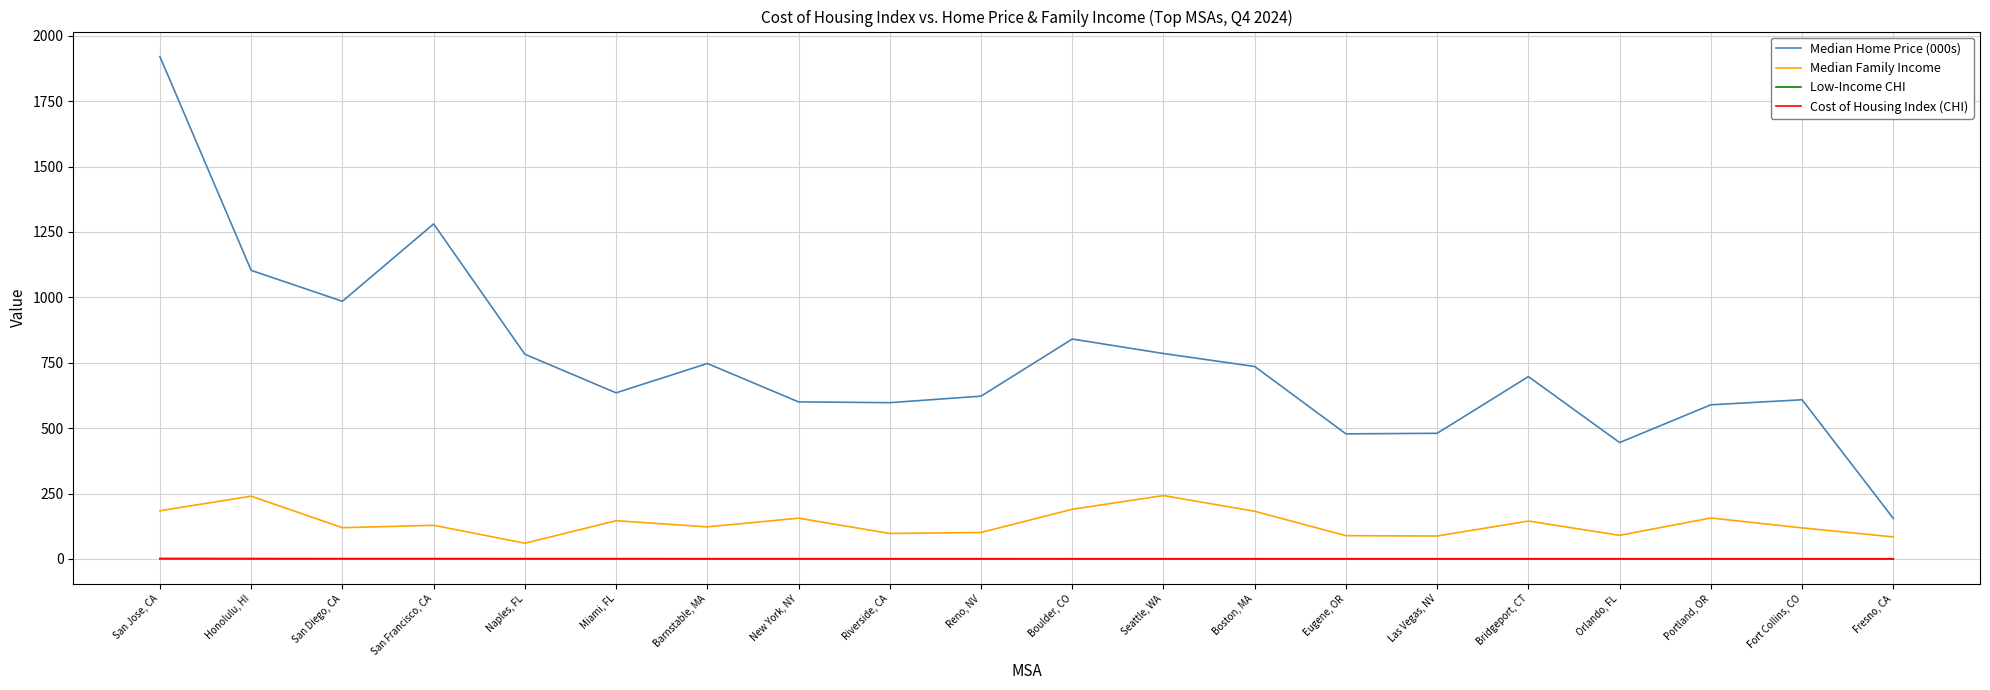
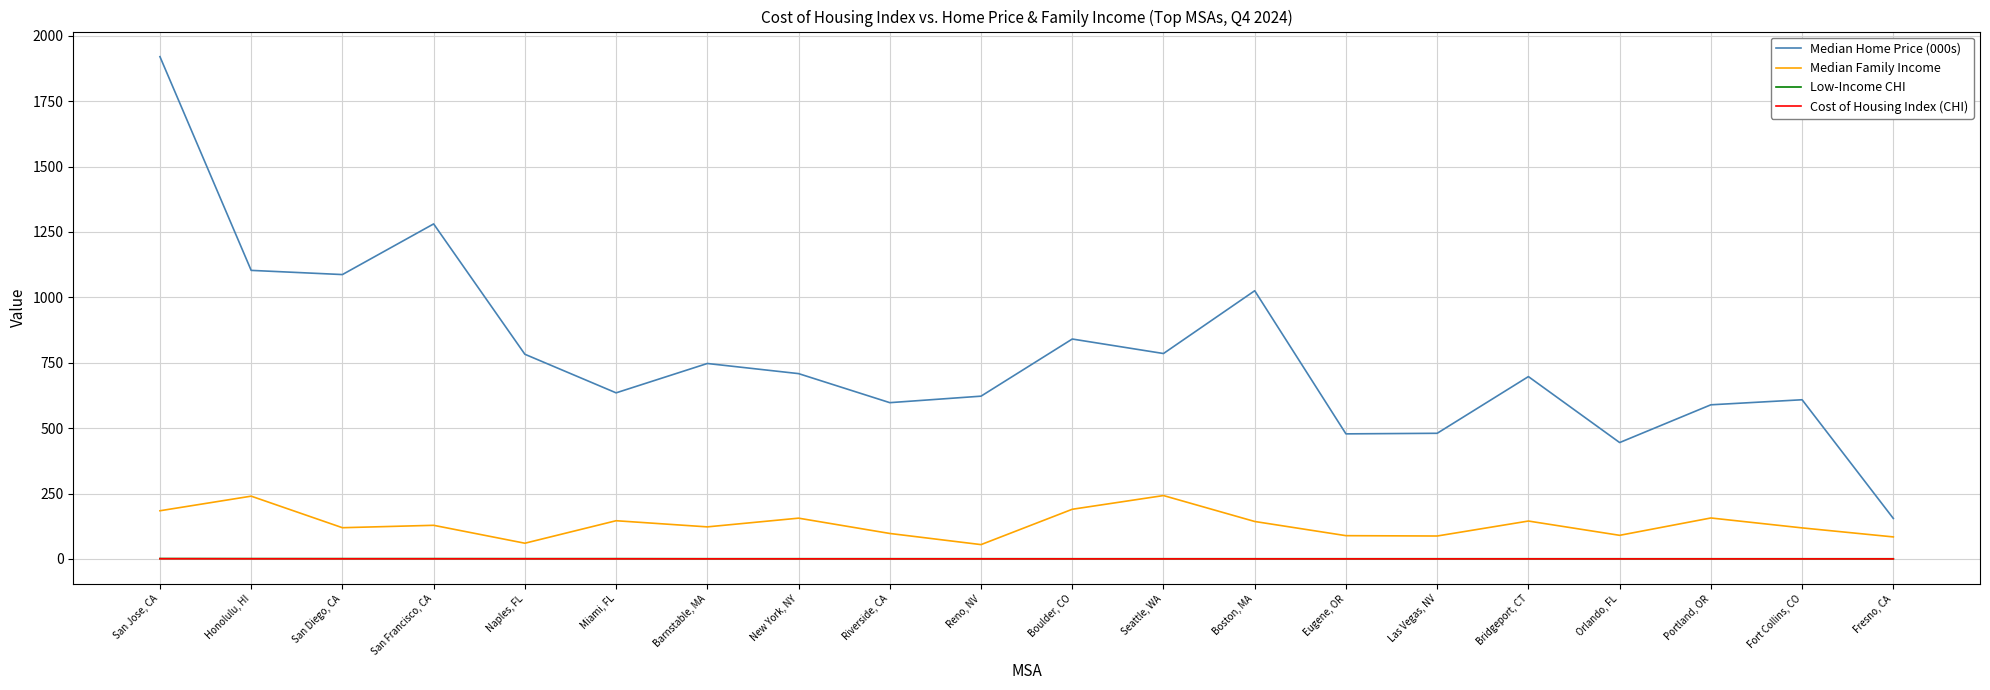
  {
    "Median Home Price (000s)": {
      "San Jose, CA": 1920,
      "Honolulu, HI": 1100,
-     "San Diego, CA": 990,
+     "San Diego, CA": 1090,
      "San Francisco, CA": 1280,
      "Naples, FL": 780,
      "Miami, FL": 640,
      "Barnstable, MA": 750,
-     "New York, NY": 600,
+     "New York, NY": 710,
      "Riverside, CA": 600,
      "Reno, NV": 620,
      "Boulder, CO": 840,
      "Seattle, WA": 790,
-     "Boston, MA": 740,
+     "Boston, MA": 1030,
      "Eugene, OR": 480,
      "Las Vegas, NV": 480,
      "Bridgeport, CT": 700,
      "Orlando, FL": 450,
      "Portland, OR": 590,
      "Fort Collins, CO": 610,
      "Fresno, CA": 150
    },
    "Median Family Income": {
      "San Jose, CA": 180,
      "Honolulu, HI": 240,
      "San Diego, CA": 120,
      "San Francisco, CA": 130,
      "Naples, FL": 60,
      "Miami, FL": 150,
      "Barnstable, MA": 120,
      "New York, NY": 160,
      "Riverside, CA": 100,
-     "Reno, NV": 100,
+     "Reno, NV": 50,
      "Boulder, CO": 190,
      "Seattle, WA": 240,
-     "Boston, MA": 180,
+     "Boston, MA": 140,
      "Eugene, OR": 90,
      "Las Vegas, NV": 90,
      "Bridgeport, CT": 150,
      "Orlando, FL": 90,
      "Portland, OR": 160,
      "Fort Collins, CO": 120,
      "Fresno, CA": 80
    }
  }
